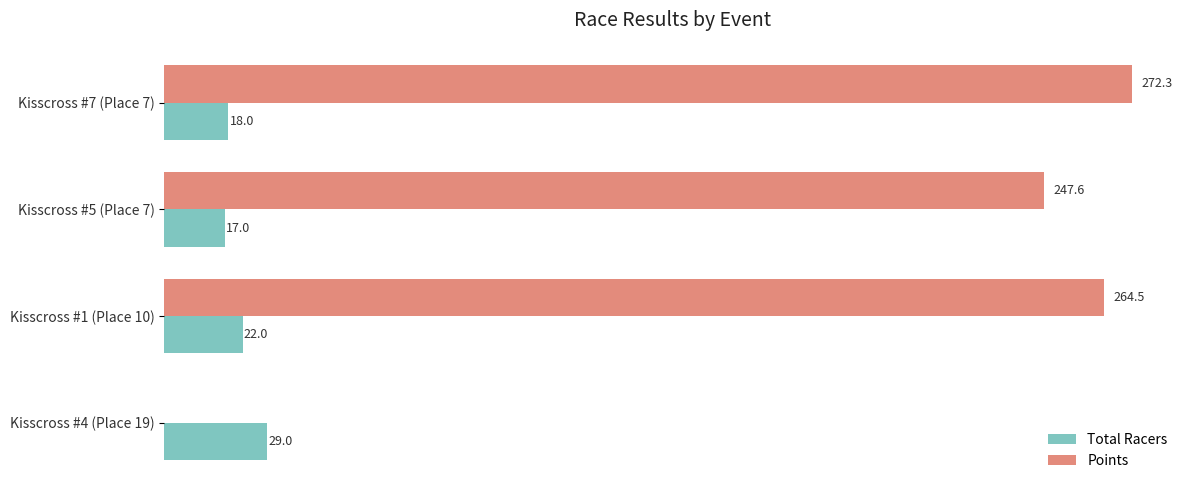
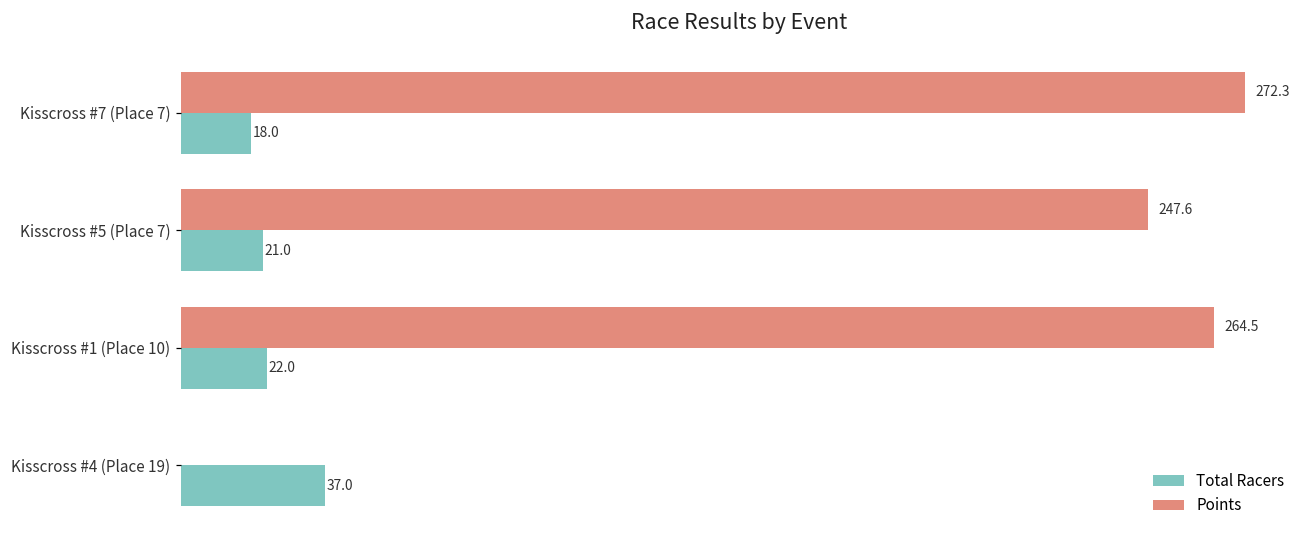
  {
    "Total Racers": {
      "Kisscross #7 (Place 7)": 18.0,
-     "Kisscross #5 (Place 7)": 17.0,
+     "Kisscross #5 (Place 7)": 21.0,
      "Kisscross #1 (Place 10)": 22.0,
-     "Kisscross #4 (Place 19)": 29.0
+     "Kisscross #4 (Place 19)": 37.0
    },
    "Points": {
      "Kisscross #7 (Place 7)": 272.3,
      "Kisscross #5 (Place 7)": 247.6,
      "Kisscross #1 (Place 10)": 264.5
    }
  }
